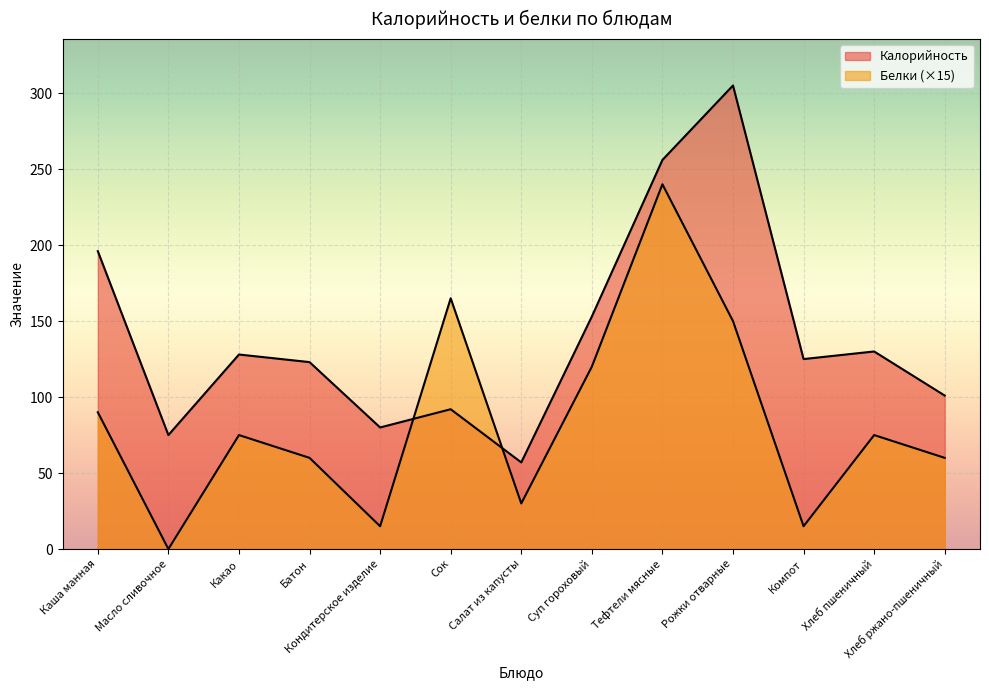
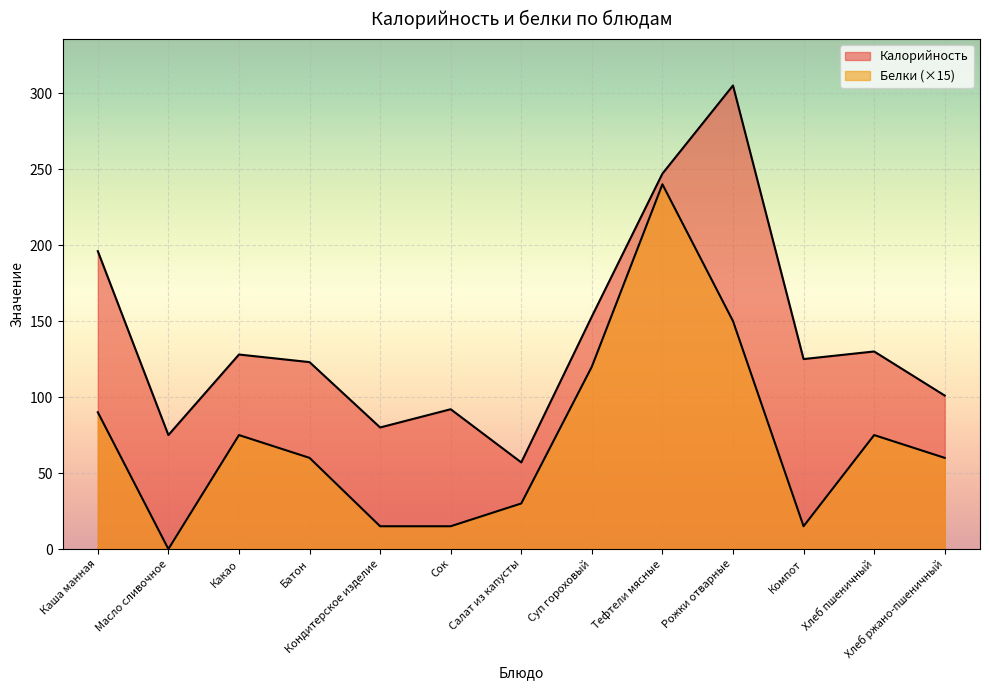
  {
    "Калорийность": {
      "Каша манная": 196,
      "Масло сливочное": 75,
      "Какао": 128,
      "Батон": 123,
      "Кондитерское изделие": 80,
      "Сок": 92,
      "Салат из капусты": 57,
      "Суп гороховый": 153,
-     "Тефтели мясные": 256,
+     "Тефтели мясные": 247,
      "Рожки отварные": 305,
      "Компот": 125,
      "Хлеб пшеничный": 130,
      "Хлеб ржано-пшеничный": 101
    },
    "Белки (×15)": {
      "Каша манная": 90,
      "Масло сливочное": 0,
      "Какао": 75,
      "Батон": 60,
      "Кондитерское изделие": 15,
-     "Сок": 165,
+     "Сок": 15,
      "Салат из капусты": 30,
      "Суп гороховый": 120,
      "Тефтели мясные": 240,
      "Рожки отварные": 150,
      "Компот": 15,
      "Хлеб пшеничный": 75,
      "Хлеб ржано-пшеничный": 60
    }
  }
